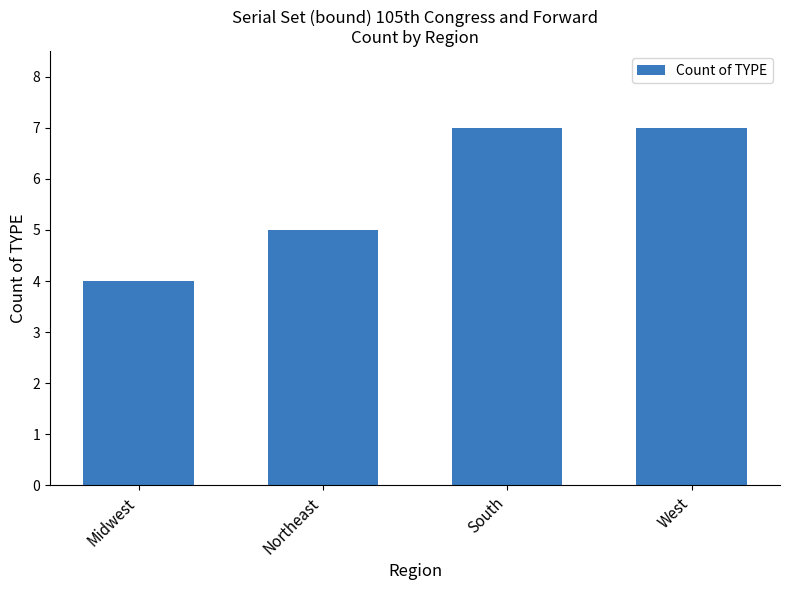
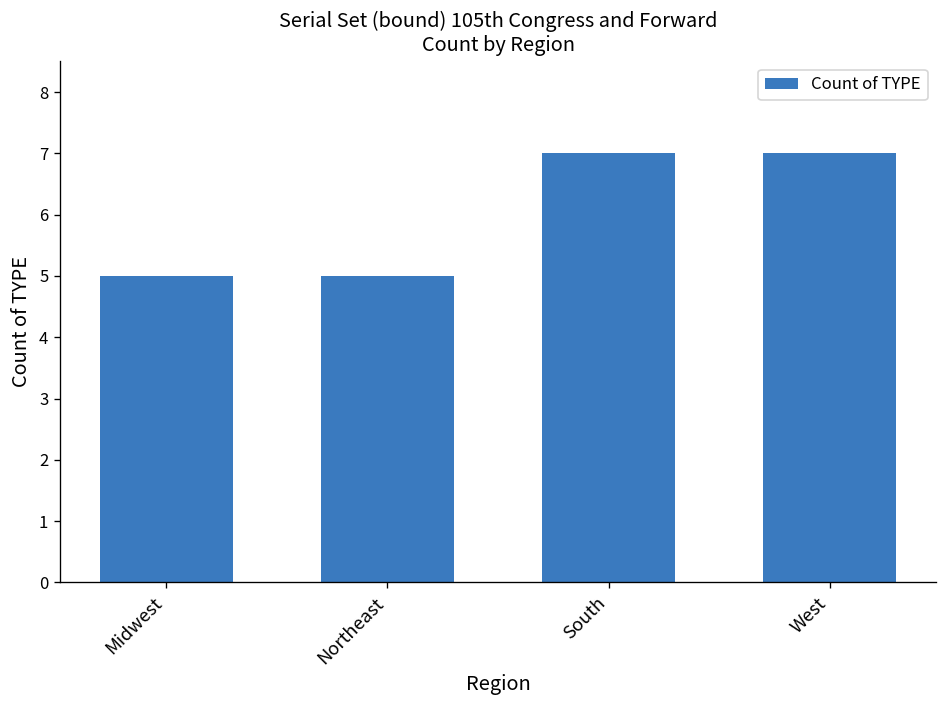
  {
-   "Midwest": 4,
+   "Midwest": 5,
    "Northeast": 5,
    "South": 7,
    "West": 7
  }
